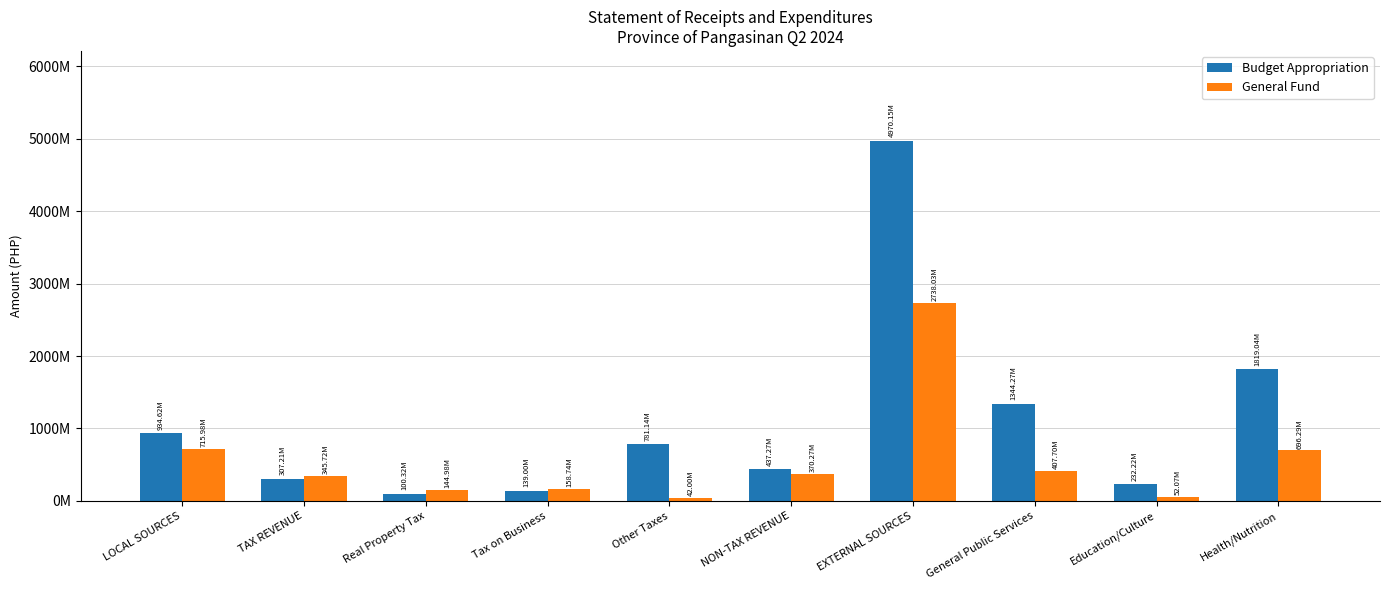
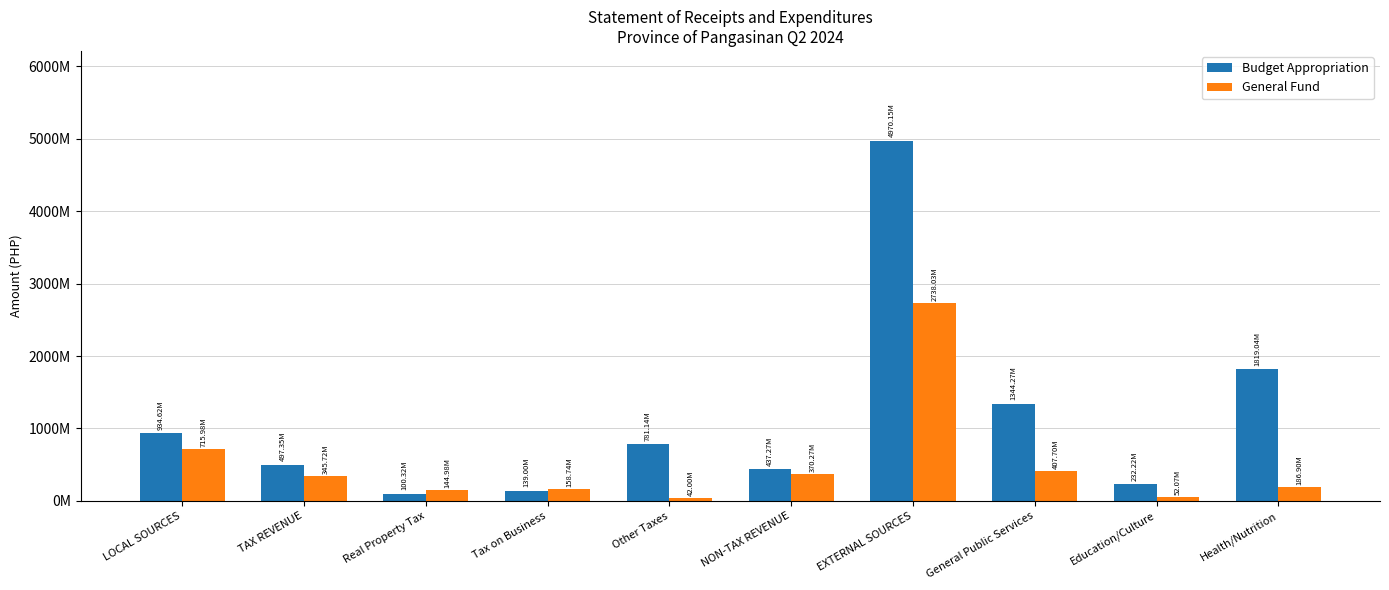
  {
    "Budget Appropriation": {
      "LOCAL SOURCES": "934.62M",
-     "TAX REVENUE": "307.21M",
+     "TAX REVENUE": "497.35M",
      "Real Property Tax": "100.32M",
      "Tax on Business": "139.00M",
      "Other Taxes": "781.14M",
      "NON-TAX REVENUE": "437.27M",
      "EXTERNAL SOURCES": "4970.15M",
      "General Public Services": "1344.27M",
      "Education/Culture": "232.22M",
      "Health/Nutrition": "1819.04M"
    },
    "General Fund": {
      "LOCAL SOURCES": "715.98M",
      "TAX REVENUE": "345.72M",
      "Real Property Tax": "144.98M",
      "Tax on Business": "158.74M",
      "Other Taxes": "42.00M",
      "NON-TAX REVENUE": "370.27M",
      "EXTERNAL SOURCES": "2738.03M",
      "General Public Services": "407.70M",
      "Education/Culture": "52.07M",
-     "Health/Nutrition": "696.29M"
+     "Health/Nutrition": "186.90M"
    }
  }
